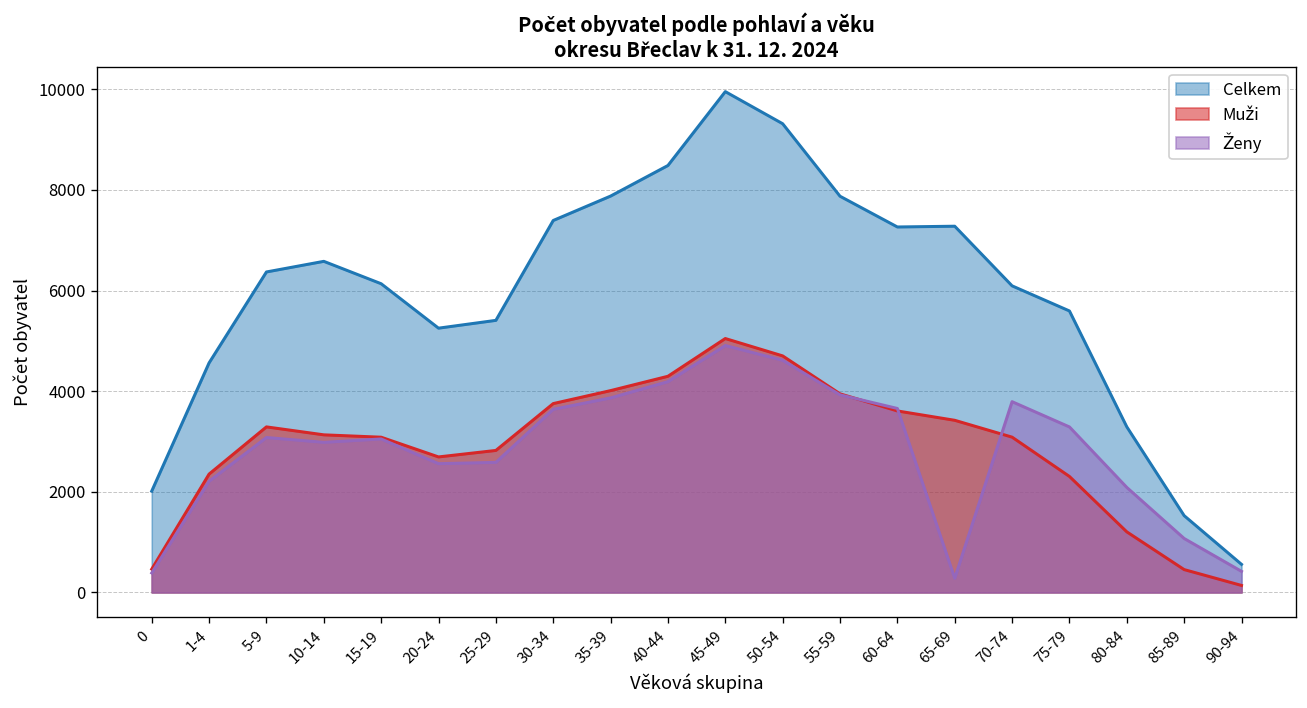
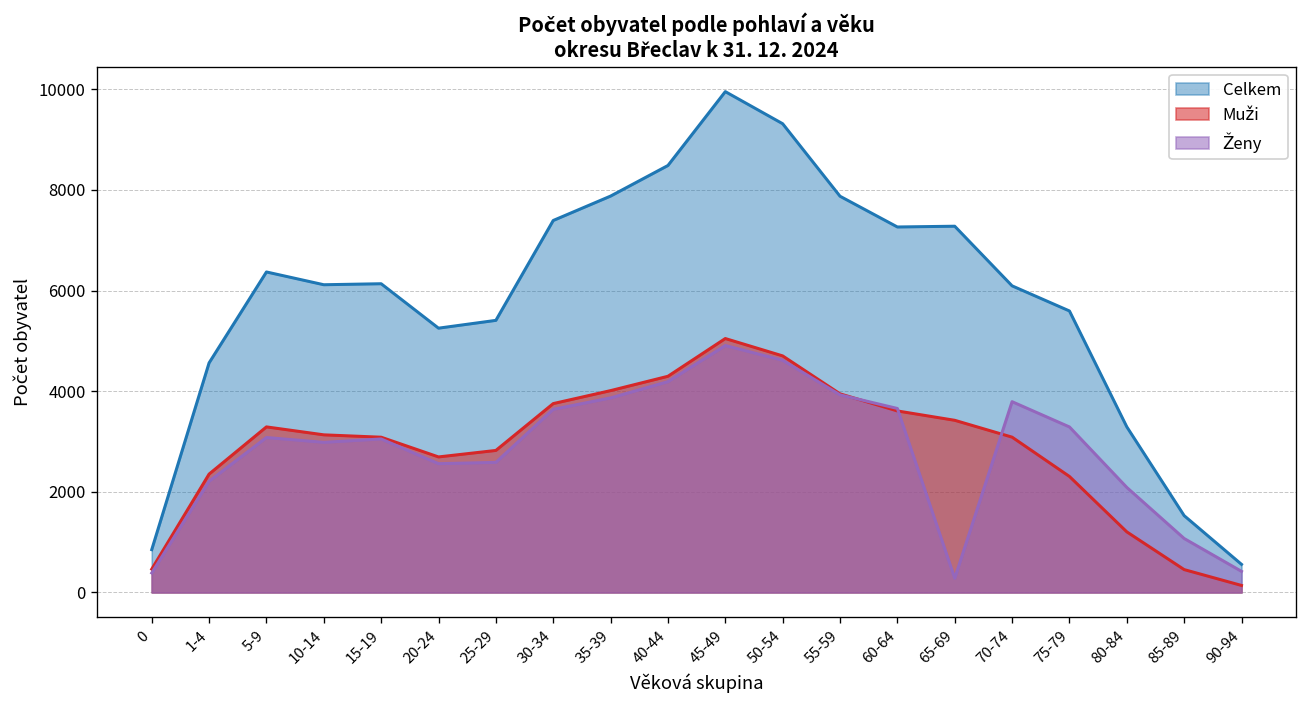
  {
    "Celkem": {
-     "0": 2000,
+     "0": 900,
      "1-4": 4600,
      "5-9": 6400,
-     "10-14": 6600,
+     "10-14": 6100,
      "15-19": 6100,
      "20-24": 5300,
      "25-29": 5400,
      "30-34": 7400,
      "35-39": 7900,
      "40-44": 8500,
      "45-49": 10000,
      "50-54": 9300,
      "55-59": 7900,
      "60-64": 7300,
      "65-69": 7300,
      "70-74": 6100,
      "75-79": 5600,
      "80-84": 3300,
      "85-89": 1500,
      "90-94": 600
    },
    "Muži": {
      "0": 500,
      "1-4": 2400,
      "5-9": 3300,
      "10-14": 3100,
      "20-24": 2700,
      "25-29": 2800,
      "30-34": 3800,
      "35-39": 4000,
      "40-44": 4300,
      "45-49": 5000,
      "50-54": 4700,
      "65-69": 3400,
      "70-74": 3100,
      "75-79": 2300,
      "80-84": 1200,
      "85-89": 500,
      "90-94": 100
    },
    "Ženy": {
      "0": 400,
      "1-4": 2200,
      "5-9": 3100,
      "10-14": 3000,
      "20-24": 2600,
      "25-29": 2600,
      "30-34": 3600,
      "35-39": 3900,
      "40-44": 4200,
      "45-49": 4900,
      "50-54": 4600,
      "65-69": 300,
      "70-74": 3800,
      "75-79": 3300,
      "80-84": 2100,
      "85-89": 1100,
      "90-94": 400
    }
  }
